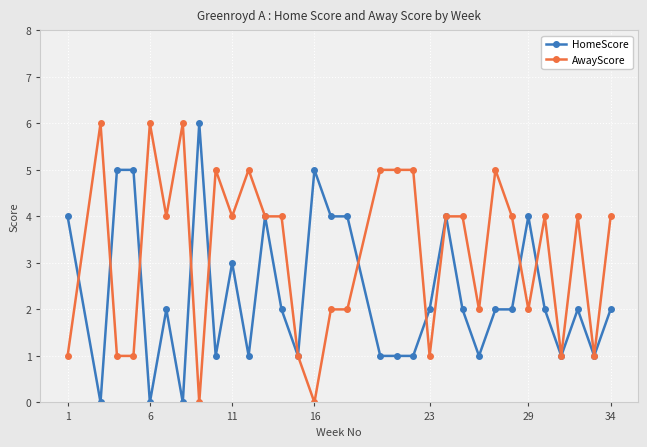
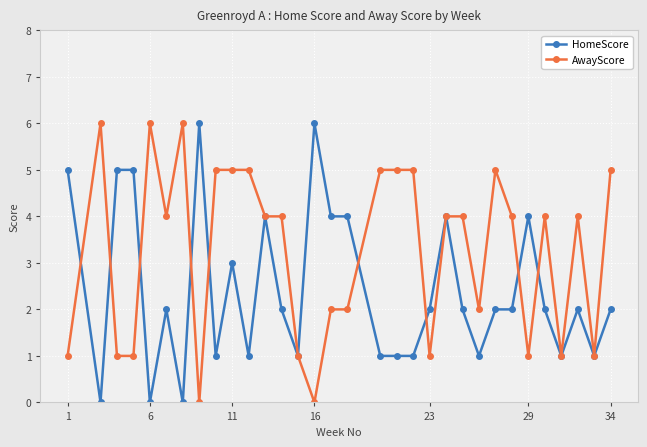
  {
    "HomeScore": {
-     "1": 4,
+     "1": 5,
      "6": 0,
      "11": 3,
-     "16": 5,
+     "16": 6,
      "23": 2,
      "29": 4,
      "34": 2
    },
    "AwayScore": {
      "1": 1,
      "6": 6,
-     "11": 4,
+     "11": 5,
      "16": 0,
      "23": 1,
-     "29": 2,
-     "34": 4
+     "29": 1,
+     "34": 5
    }
  }
